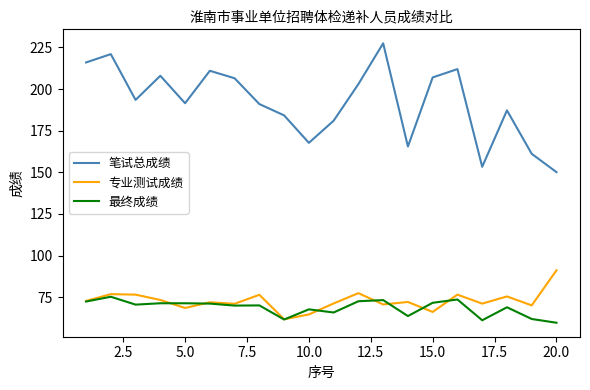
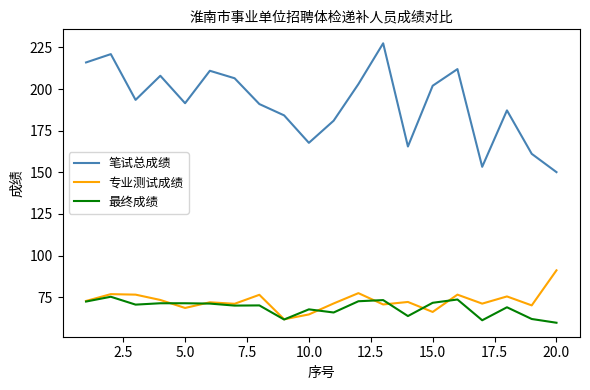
  {
    "笔试总成绩": {
      "5.0": 192,
      "10.0": 168,
-     "15.0": 207,
+     "15.0": 202,
      "20.0": 150
    },
    "专业测试成绩": {
      "5.0": 69,
      "10.0": 65,
      "15.0": 66,
      "20.0": 91
    },
    "最终成绩": {
      "5.0": 71,
      "10.0": 68,
      "15.0": 72,
      "20.0": 60
    }
  }
